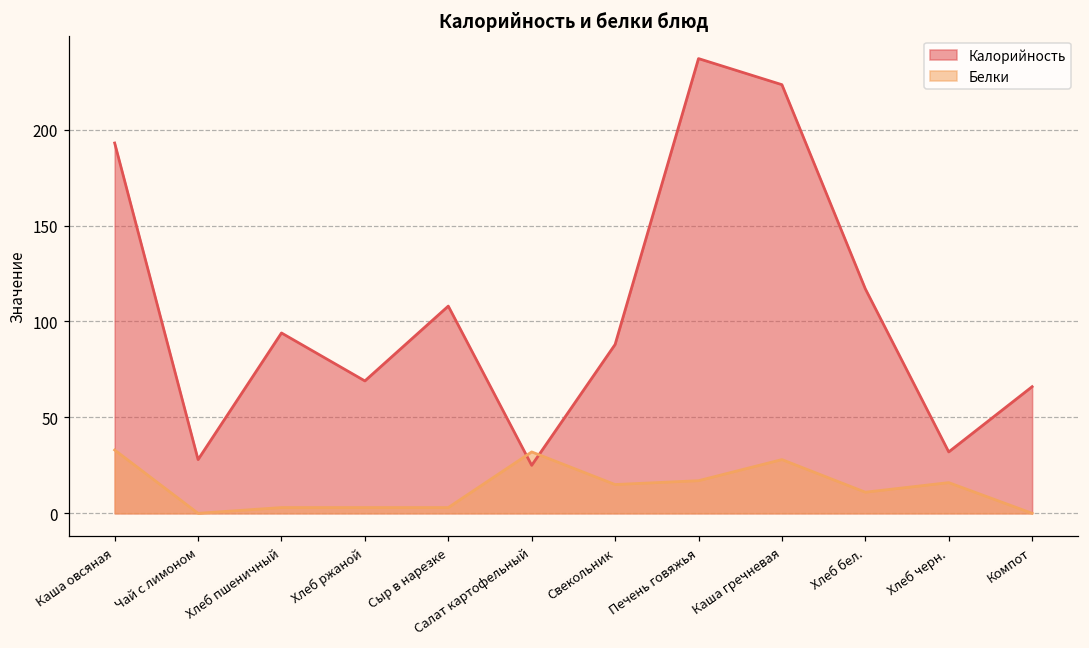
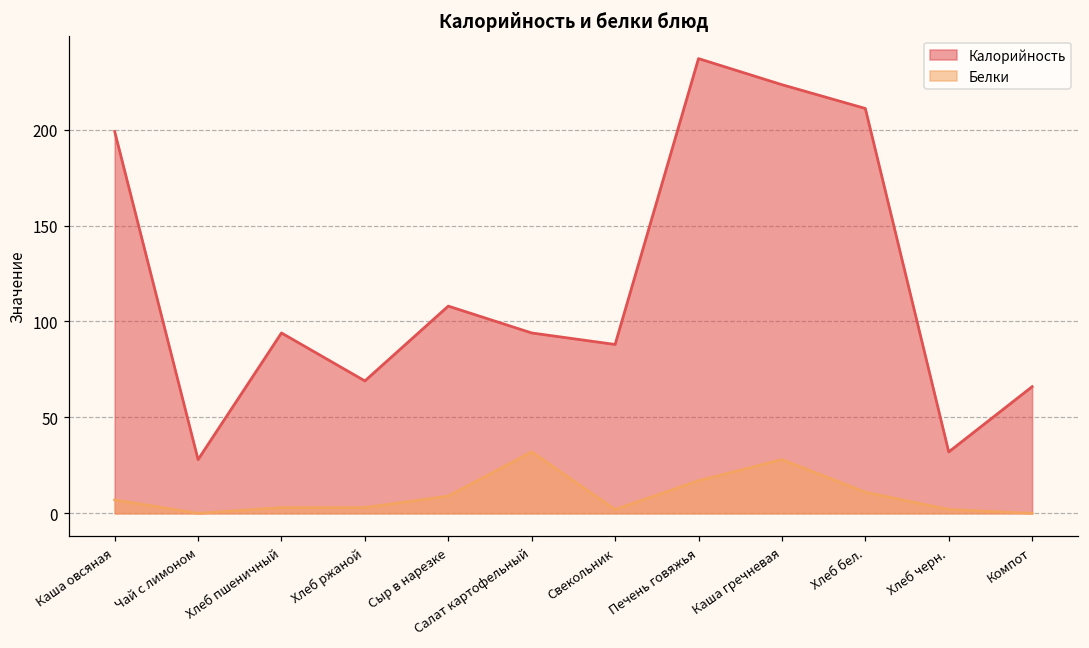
  {
    "Калорийность": {
-     "Каша овсяная": 193,
+     "Каша овсяная": 199,
      "Чай с лимоном": 28,
      "Хлеб пшеничный": 94,
      "Хлеб ржаной": 69,
      "Сыр в нарезке": 108,
-     "Салат картофельный": 25,
+     "Салат картофельный": 94,
      "Свекольник": 88,
      "Печень говяжья": 237,
      "Каша гречневая": 223,
-     "Хлеб бел.": 117,
+     "Хлеб бел.": 211,
      "Хлеб черн.": 32,
      "Компот": 66
    },
    "Белки": {
-     "Каша овсяная": 33,
+     "Каша овсяная": 7,
      "Чай с лимоном": 0,
      "Хлеб пшеничный": 3,
      "Хлеб ржаной": 3,
-     "Сыр в нарезке": 3,
+     "Сыр в нарезке": 9,
      "Салат картофельный": 32,
-     "Свекольник": 15,
+     "Свекольник": 2,
      "Печень говяжья": 17,
      "Каша гречневая": 28,
      "Хлеб бел.": 11,
-     "Хлеб черн.": 16,
+     "Хлеб черн.": 2,
      "Компот": 0
    }
  }
